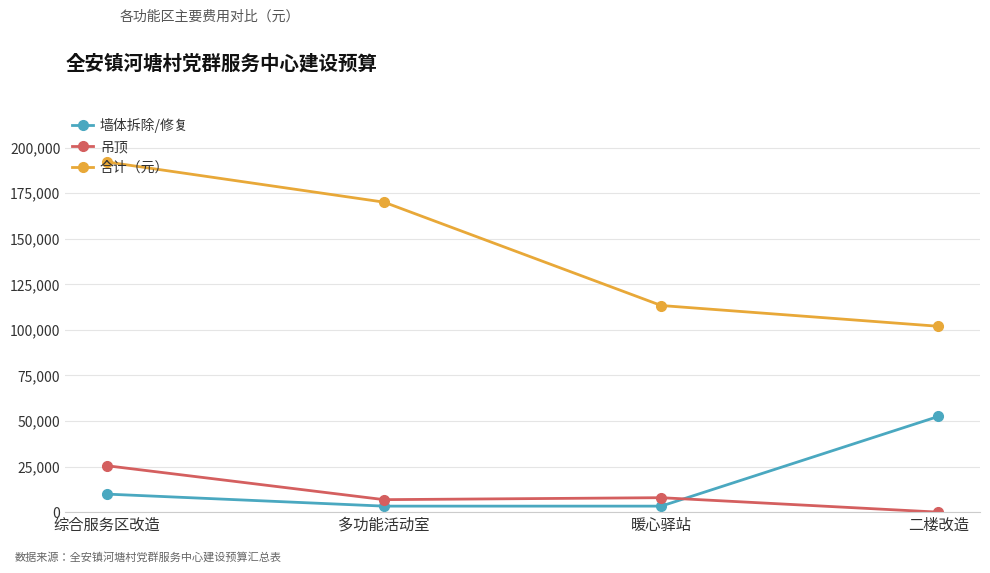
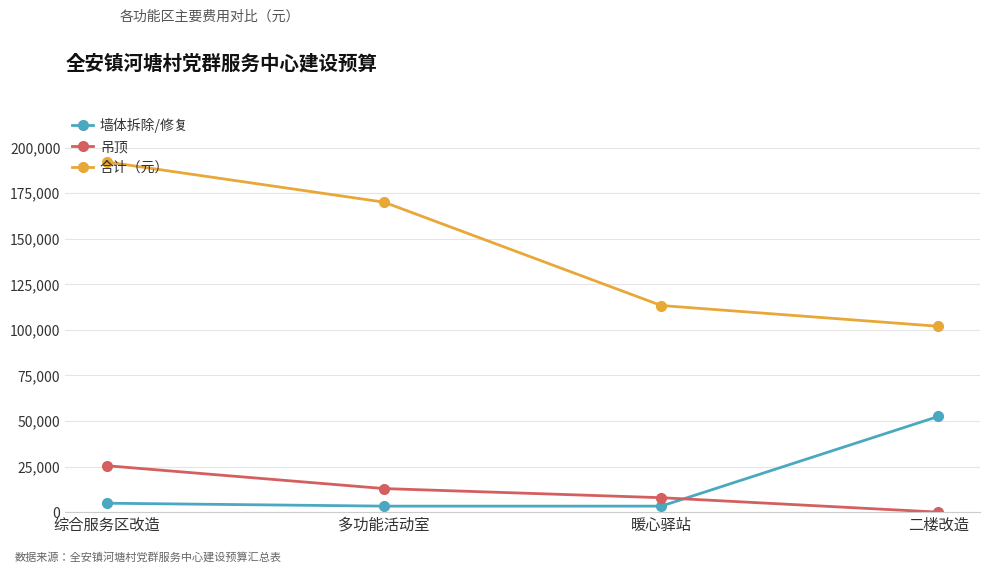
  {
    "墙体拆除/修复": {
-     "综合服务区改造": "10,000",
+     "综合服务区改造": "5,000",
      "多功能活动室": "3,000",
      "暖心驿站": "3,000",
      "二楼改造": "53,000"
    },
    "吊顶": {
      "综合服务区改造": "25,000",
-     "多功能活动室": "7,000",
+     "多功能活动室": "13,000",
      "暖心驿站": "8,000",
      "二楼改造": "0"
    },
    "合计（元）": {
      "综合服务区改造": "192,000",
      "多功能活动室": "170,000",
      "暖心驿站": "113,000",
      "二楼改造": "102,000"
    }
  }
